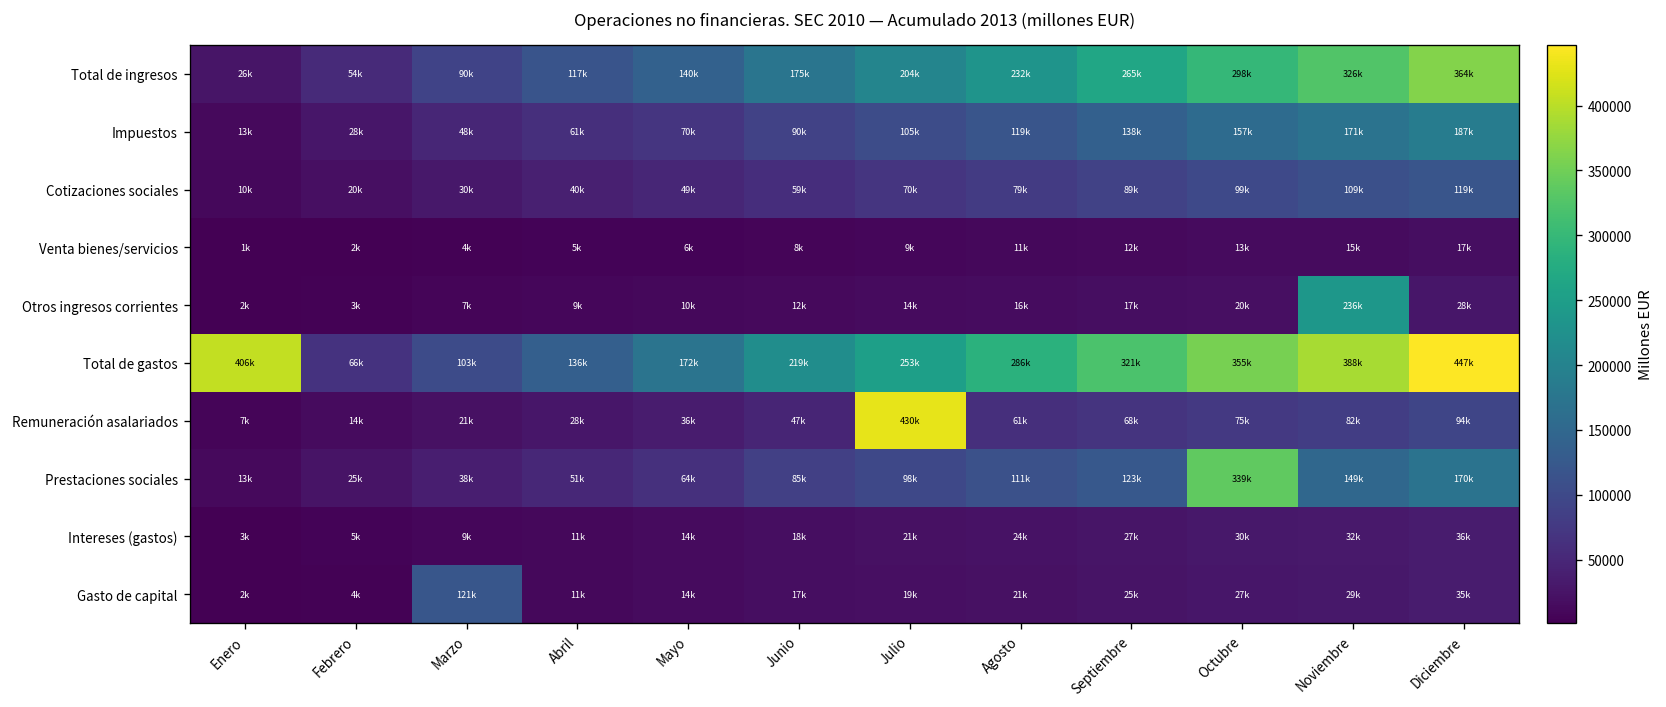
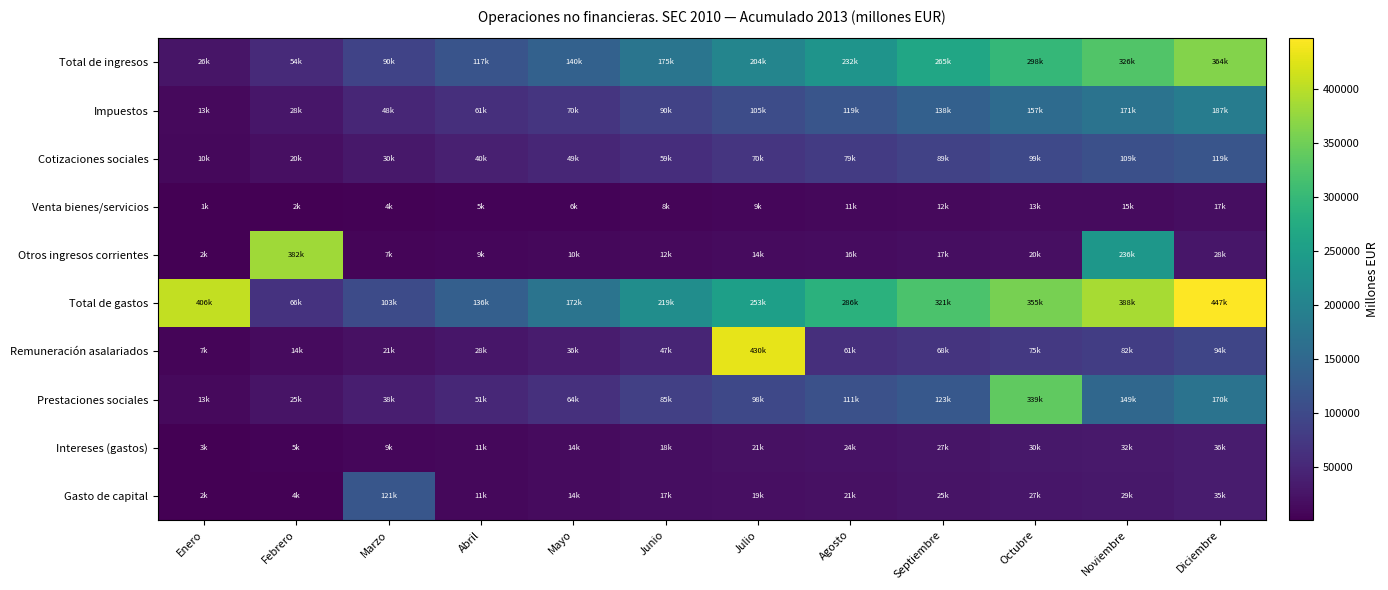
  {
    "Total de ingresos": {
      "Enero": "26k",
      "Febrero": "54k",
      "Marzo": "90k",
      "Abril": "117k",
      "Mayo": "140k",
      "Junio": "175k",
      "Julio": "204k",
      "Agosto": "232k",
      "Septiembre": "265k",
      "Octubre": "298k",
      "Noviembre": "326k",
      "Diciembre": "364k"
    },
    "Impuestos": {
      "Enero": "13k",
      "Febrero": "28k",
      "Marzo": "48k",
      "Abril": "61k",
      "Mayo": "70k",
      "Junio": "90k",
      "Julio": "105k",
      "Agosto": "119k",
      "Septiembre": "138k",
      "Octubre": "157k",
      "Noviembre": "171k",
      "Diciembre": "187k"
    },
    "Cotizaciones sociales": {
      "Enero": "10k",
      "Febrero": "20k",
      "Marzo": "30k",
      "Abril": "40k",
      "Mayo": "49k",
      "Junio": "59k",
      "Julio": "70k",
      "Agosto": "79k",
      "Septiembre": "89k",
      "Octubre": "99k",
      "Noviembre": "109k",
      "Diciembre": "119k"
    },
    "Venta bienes/servicios": {
      "Enero": "1k",
      "Febrero": "2k",
      "Marzo": "4k",
      "Abril": "5k",
      "Mayo": "6k",
      "Junio": "8k",
      "Julio": "9k",
      "Agosto": "11k",
      "Septiembre": "12k",
      "Octubre": "13k",
      "Noviembre": "15k",
      "Diciembre": "17k"
    },
    "Otros ingresos corrientes": {
      "Enero": "2k",
-     "Febrero": "3k",
+     "Febrero": "382k",
      "Marzo": "7k",
      "Abril": "9k",
      "Mayo": "10k",
      "Junio": "12k",
      "Julio": "14k",
      "Agosto": "16k",
      "Septiembre": "17k",
      "Octubre": "20k",
      "Noviembre": "236k",
      "Diciembre": "28k"
    },
    "Total de gastos": {
      "Enero": "406k",
      "Febrero": "66k",
      "Marzo": "103k",
      "Abril": "136k",
      "Mayo": "172k",
      "Junio": "219k",
      "Julio": "253k",
      "Agosto": "286k",
      "Septiembre": "321k",
      "Octubre": "355k",
      "Noviembre": "388k",
      "Diciembre": "447k"
    },
    "Remuneración asalariados": {
      "Enero": "7k",
      "Febrero": "14k",
      "Marzo": "21k",
      "Abril": "28k",
      "Mayo": "36k",
      "Junio": "47k",
      "Julio": "430k",
      "Agosto": "61k",
      "Septiembre": "68k",
      "Octubre": "75k",
      "Noviembre": "82k",
      "Diciembre": "94k"
    },
    "Prestaciones sociales": {
      "Enero": "13k",
      "Febrero": "25k",
      "Marzo": "38k",
      "Abril": "51k",
      "Mayo": "64k",
      "Junio": "85k",
      "Julio": "98k",
      "Agosto": "111k",
      "Septiembre": "123k",
      "Octubre": "339k",
      "Noviembre": "149k",
      "Diciembre": "170k"
    },
    "Intereses (gastos)": {
      "Enero": "3k",
      "Febrero": "5k",
      "Marzo": "9k",
      "Abril": "11k",
      "Mayo": "14k",
      "Junio": "18k",
      "Julio": "21k",
      "Agosto": "24k",
      "Septiembre": "27k",
      "Octubre": "30k",
      "Noviembre": "32k",
      "Diciembre": "36k"
    },
    "Gasto de capital": {
      "Enero": "2k",
      "Febrero": "4k",
      "Marzo": "121k",
      "Abril": "11k",
      "Mayo": "14k",
      "Junio": "17k",
      "Julio": "19k",
      "Agosto": "21k",
      "Septiembre": "25k",
      "Octubre": "27k",
      "Noviembre": "29k",
      "Diciembre": "35k"
    }
  }
